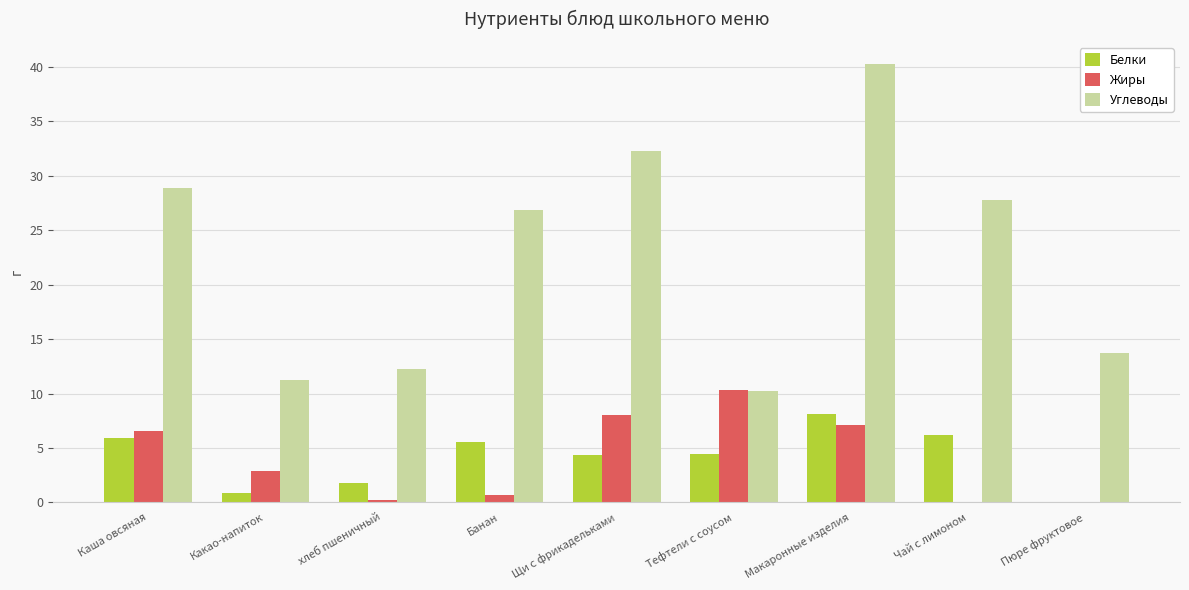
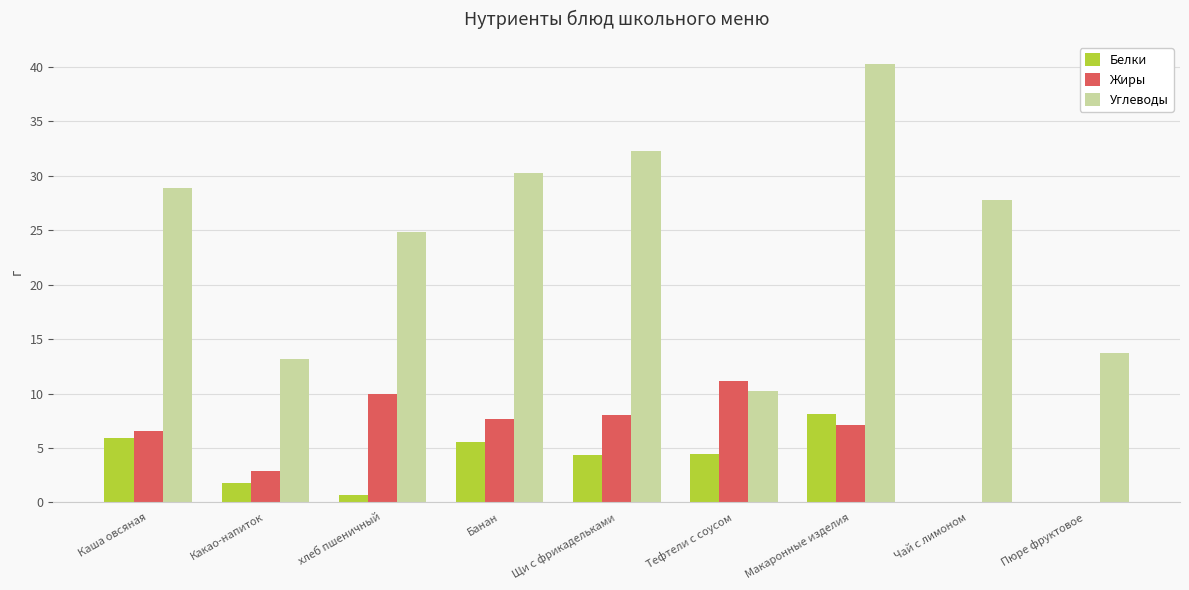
  {
    "Белки": {
      "Каша овсяная": 5.9,
-     "Какао-напиток": 0.9,
-     "хлеб пшеничный": 1.8,
+     "Какао-напиток": 1.8,
+     "хлеб пшеничный": 0.7,
      "Банан": 5.5,
      "Щи с фрикадельками": 4.4,
      "Тефтели с соусом": 4.4,
      "Макаронные изделия": 8.1,
-     "Чай с лимоном": 6.2,
+     "Чай с лимоном": 0.0,
      "Пюре фруктовое": 0.0
    },
    "Жиры": {
      "Каша овсяная": 6.6,
      "Какао-напиток": 2.9,
-     "хлеб пшеничный": 0.2,
-     "Банан": 0.6,
+     "хлеб пшеничный": 10.0,
+     "Банан": 7.7,
      "Щи с фрикадельками": 8.0,
-     "Тефтели с соусом": 10.3,
+     "Тефтели с соусом": 11.2,
      "Макаронные изделия": 7.2,
      "Чай с лимоном": 0.0,
      "Пюре фруктовое": 0.0
    },
    "Углеводы": {
      "Каша овсяная": 28.9,
-     "Какао-напиток": 11.2,
-     "хлеб пшеничный": 12.2,
-     "Банан": 26.8,
+     "Какао-напиток": 13.2,
+     "хлеб пшеничный": 24.8,
+     "Банан": 30.3,
      "Щи с фрикадельками": 32.2,
      "Тефтели с соусом": 10.3,
      "Макаронные изделия": 40.3,
      "Чай с лимоном": 27.8,
      "Пюре фруктовое": 13.8
    }
  }
